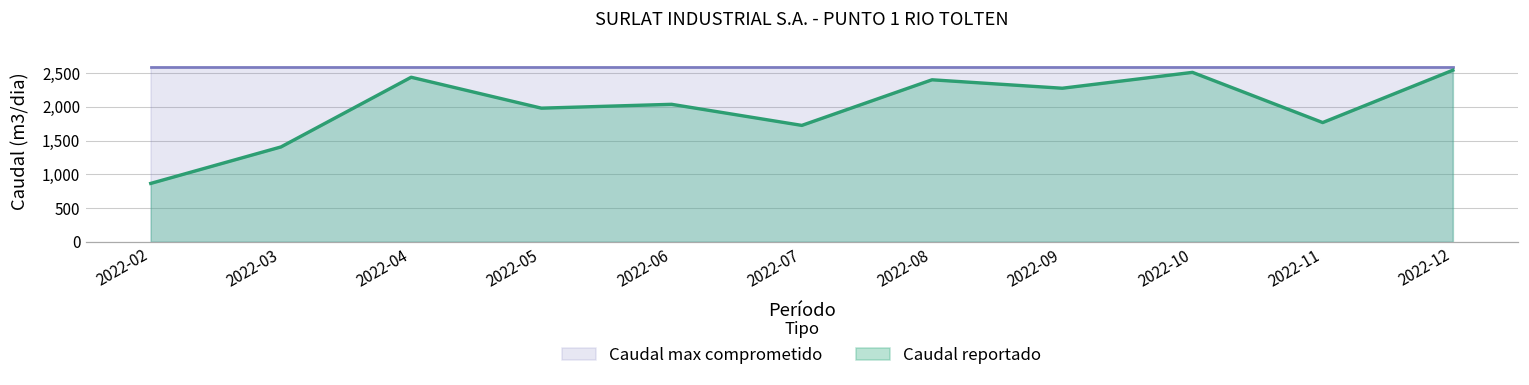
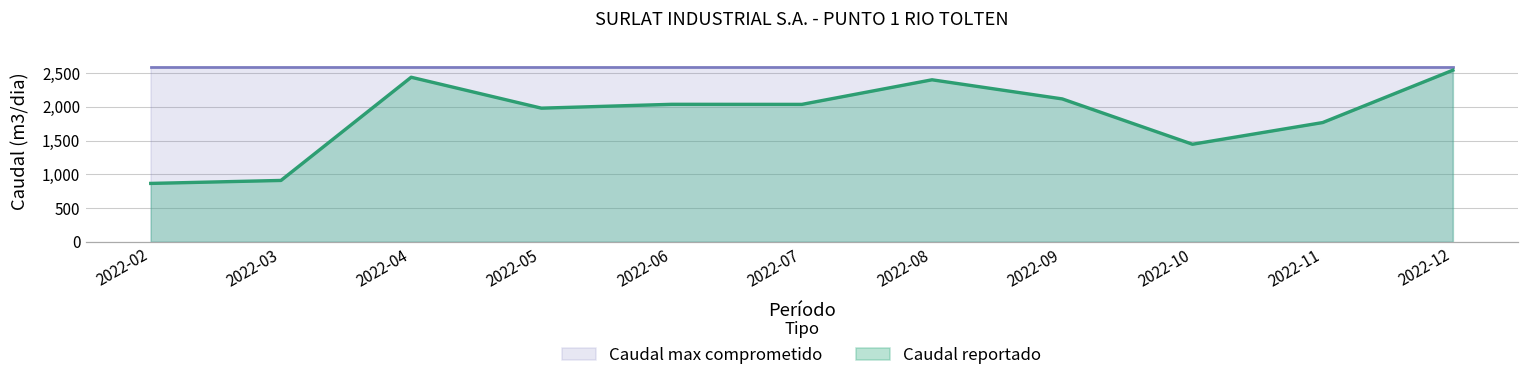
  {
    "Caudal max comprometido": {
      "2022-02": "2,600",
      "2022-03": "2,600",
      "2022-04": "2,600",
      "2022-05": "2,600",
      "2022-06": "2,600",
      "2022-07": "2,600",
      "2022-08": "2,600",
      "2022-09": "2,600",
      "2022-10": "2,600",
      "2022-11": "2,600",
      "2022-12": "2,600"
    },
    "Caudal reportado": {
      "2022-02": "900",
-     "2022-03": "1,400",
+     "2022-03": "900",
      "2022-04": "2,400",
      "2022-05": "2,000",
      "2022-06": "2,000",
-     "2022-07": "1,700",
+     "2022-07": "2,000",
      "2022-08": "2,400",
-     "2022-09": "2,300",
-     "2022-10": "2,500",
+     "2022-09": "2,100",
+     "2022-10": "1,400",
      "2022-11": "1,800",
      "2022-12": "2,500"
    }
  }
